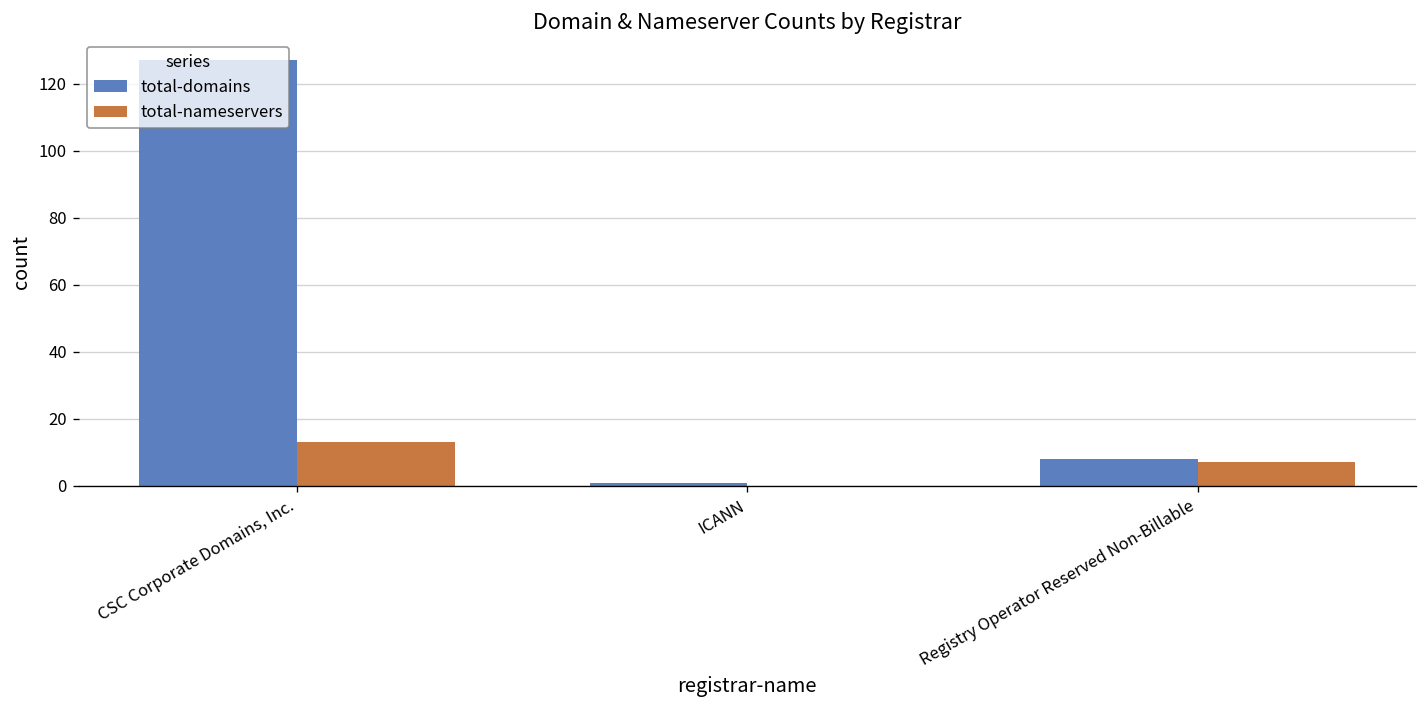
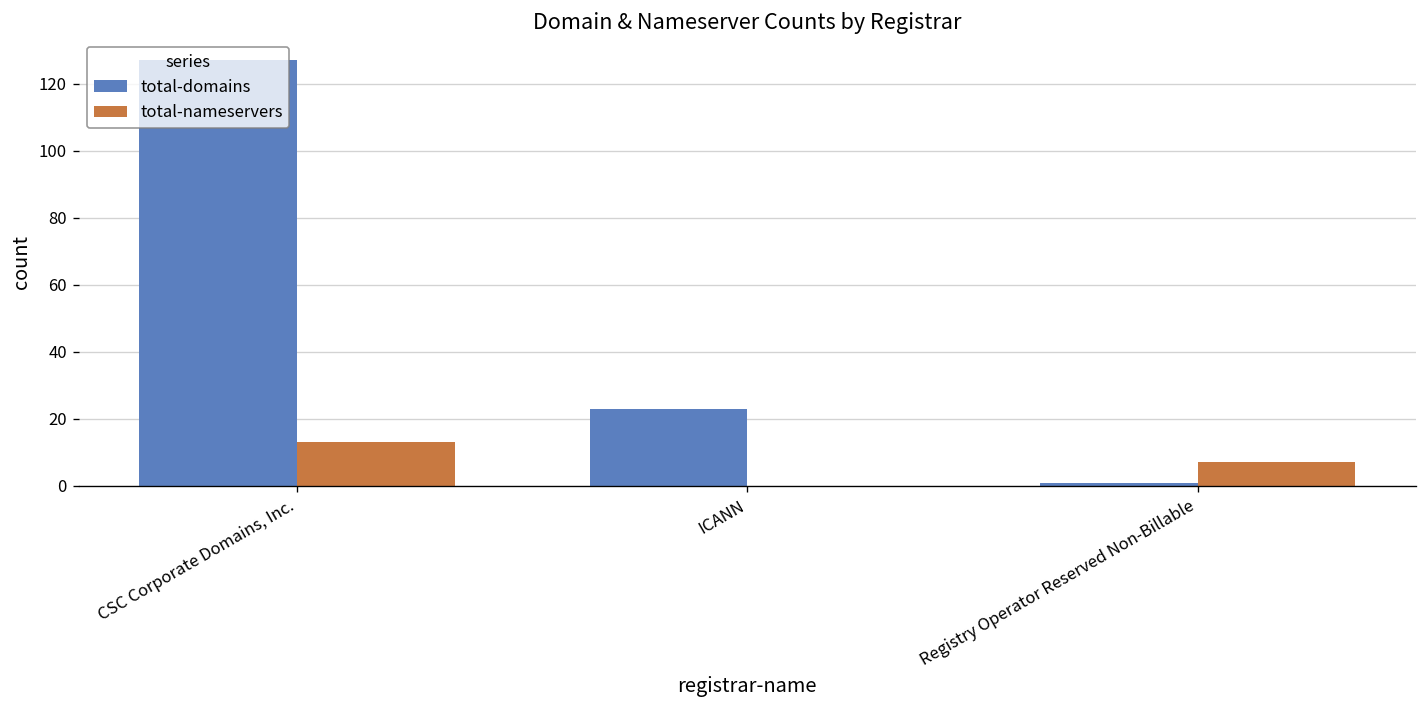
  {
    "total-domains": {
-     "ICANN": 1,
-     "Registry Operator Reserved Non-Billable": 8
+     "ICANN": 23,
+     "Registry Operator Reserved Non-Billable": 1
    },
    "total-nameservers": {
      "CSC Corporate Domains, Inc.": 13,
      "ICANN": 0,
      "Registry Operator Reserved Non-Billable": 7
    }
  }
